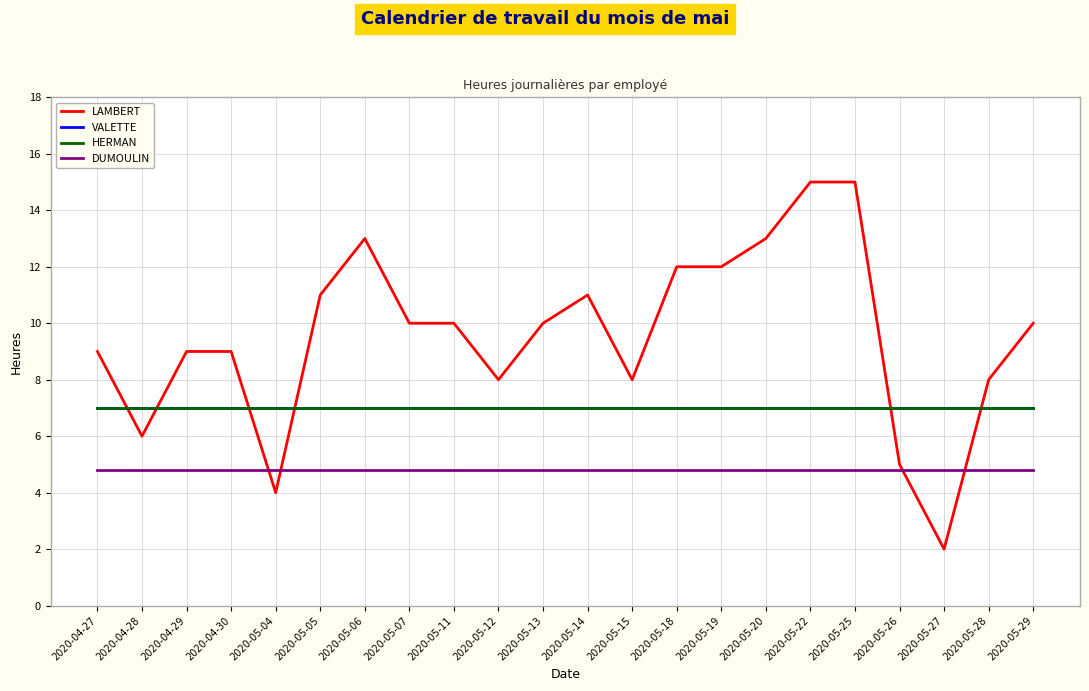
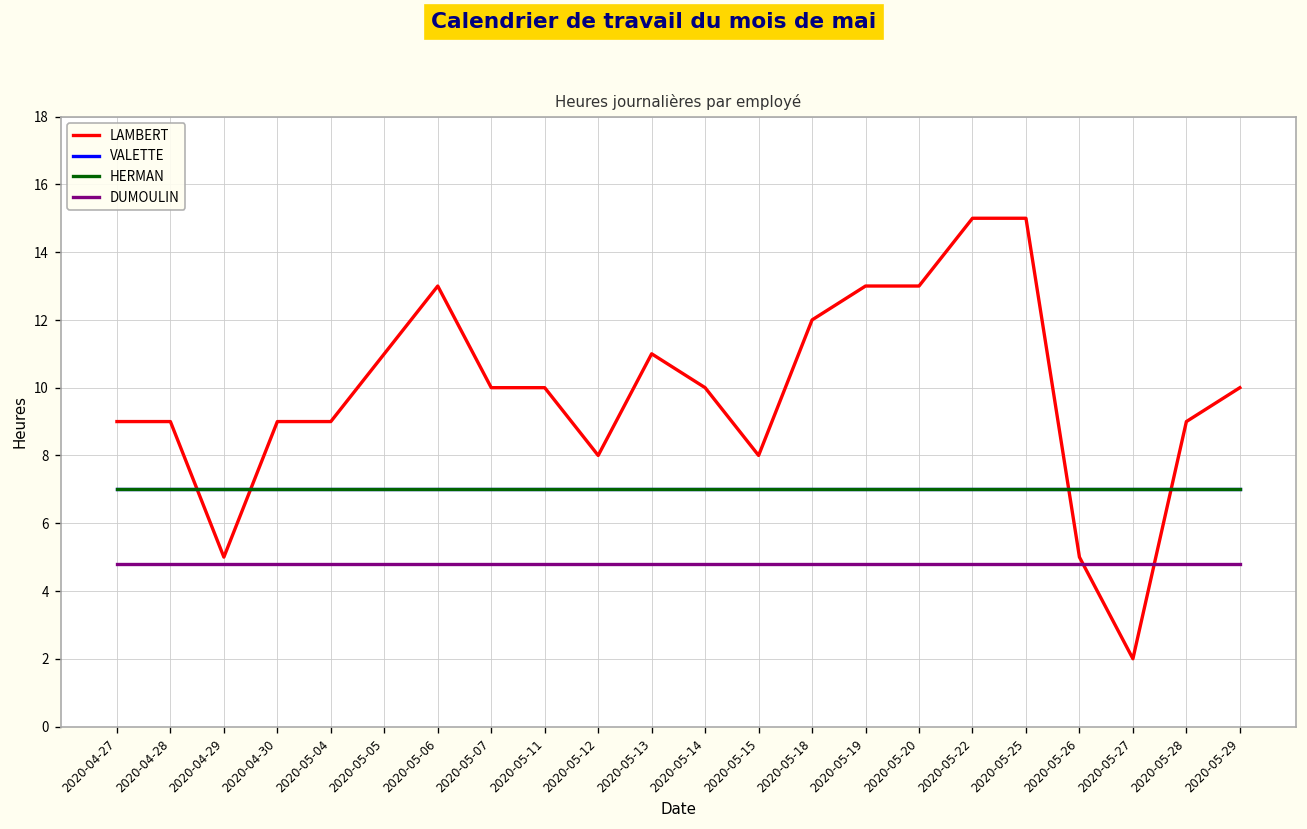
  {
    "LAMBERT": {
      "2020-04-27": 9,
-     "2020-04-28": 6,
-     "2020-04-29": 9,
+     "2020-04-28": 9,
+     "2020-04-29": 5,
      "2020-04-30": 9,
-     "2020-05-04": 4,
+     "2020-05-04": 9,
      "2020-05-05": 11,
      "2020-05-06": 13,
      "2020-05-07": 10,
      "2020-05-11": 10,
      "2020-05-12": 8,
-     "2020-05-13": 10,
-     "2020-05-14": 11,
+     "2020-05-13": 11,
+     "2020-05-14": 10,
      "2020-05-15": 8,
      "2020-05-18": 12,
-     "2020-05-19": 12,
+     "2020-05-19": 13,
      "2020-05-20": 13,
      "2020-05-22": 15,
      "2020-05-25": 15,
      "2020-05-26": 5,
      "2020-05-27": 2,
-     "2020-05-28": 8,
+     "2020-05-28": 9,
      "2020-05-29": 10
    },
    "HERMAN": {
      "2020-04-27": 7,
      "2020-04-28": 7,
      "2020-04-29": 7,
      "2020-04-30": 7,
      "2020-05-04": 7,
      "2020-05-05": 7,
      "2020-05-06": 7,
      "2020-05-07": 7,
      "2020-05-11": 7,
      "2020-05-12": 7,
      "2020-05-13": 7,
      "2020-05-14": 7,
      "2020-05-15": 7,
      "2020-05-18": 7,
      "2020-05-19": 7,
      "2020-05-20": 7,
      "2020-05-22": 7,
      "2020-05-25": 7,
      "2020-05-26": 7,
      "2020-05-27": 7,
      "2020-05-28": 7,
      "2020-05-29": 7
    },
    "DUMOULIN": {
      "2020-04-27": 4.8,
      "2020-04-28": 4.8,
      "2020-04-29": 4.8,
      "2020-04-30": 4.8,
      "2020-05-04": 4.8,
      "2020-05-05": 4.8,
      "2020-05-06": 4.8,
      "2020-05-07": 4.8,
      "2020-05-11": 4.8,
      "2020-05-12": 4.8,
      "2020-05-13": 4.8,
      "2020-05-14": 4.8,
      "2020-05-15": 4.8,
      "2020-05-18": 4.8,
      "2020-05-19": 4.8,
      "2020-05-20": 4.8,
      "2020-05-22": 4.8,
      "2020-05-25": 4.8,
      "2020-05-26": 4.8,
      "2020-05-27": 4.8,
      "2020-05-28": 4.8,
      "2020-05-29": 4.8
    }
  }
